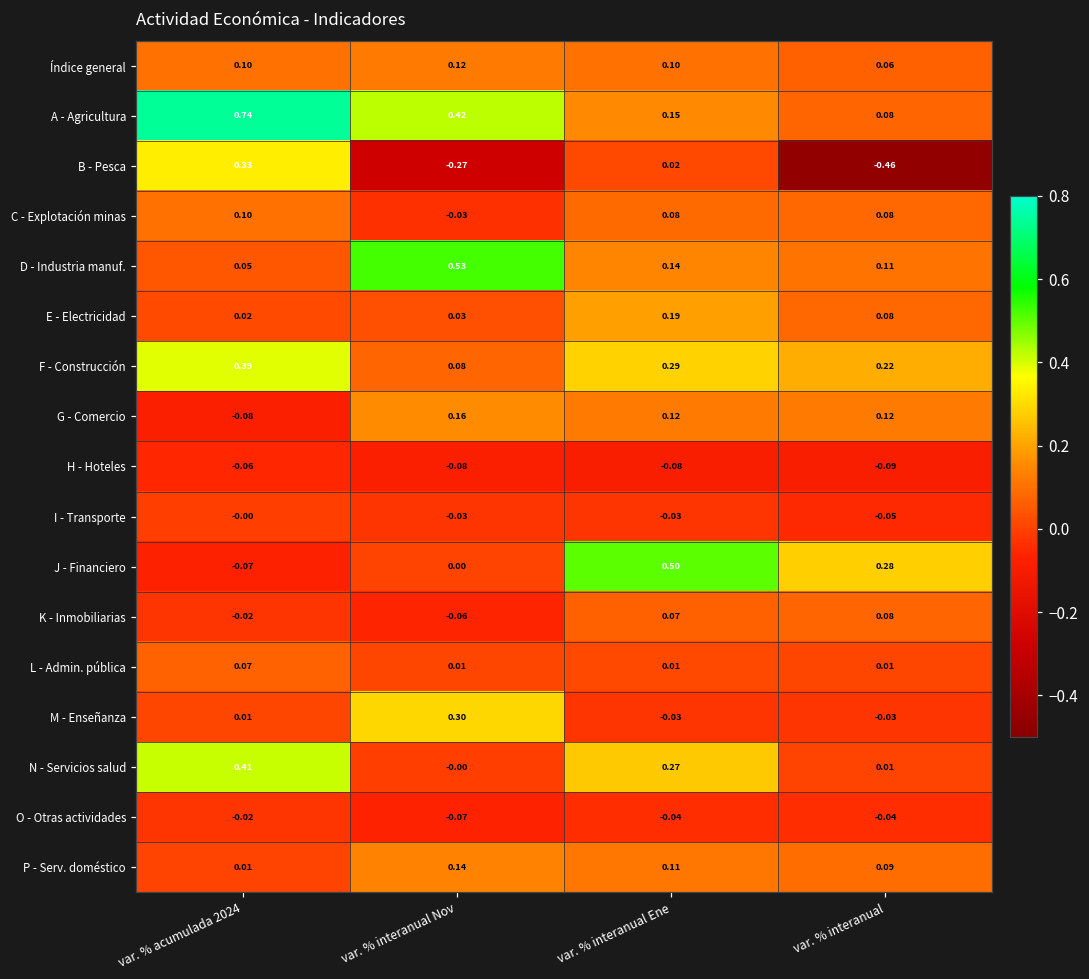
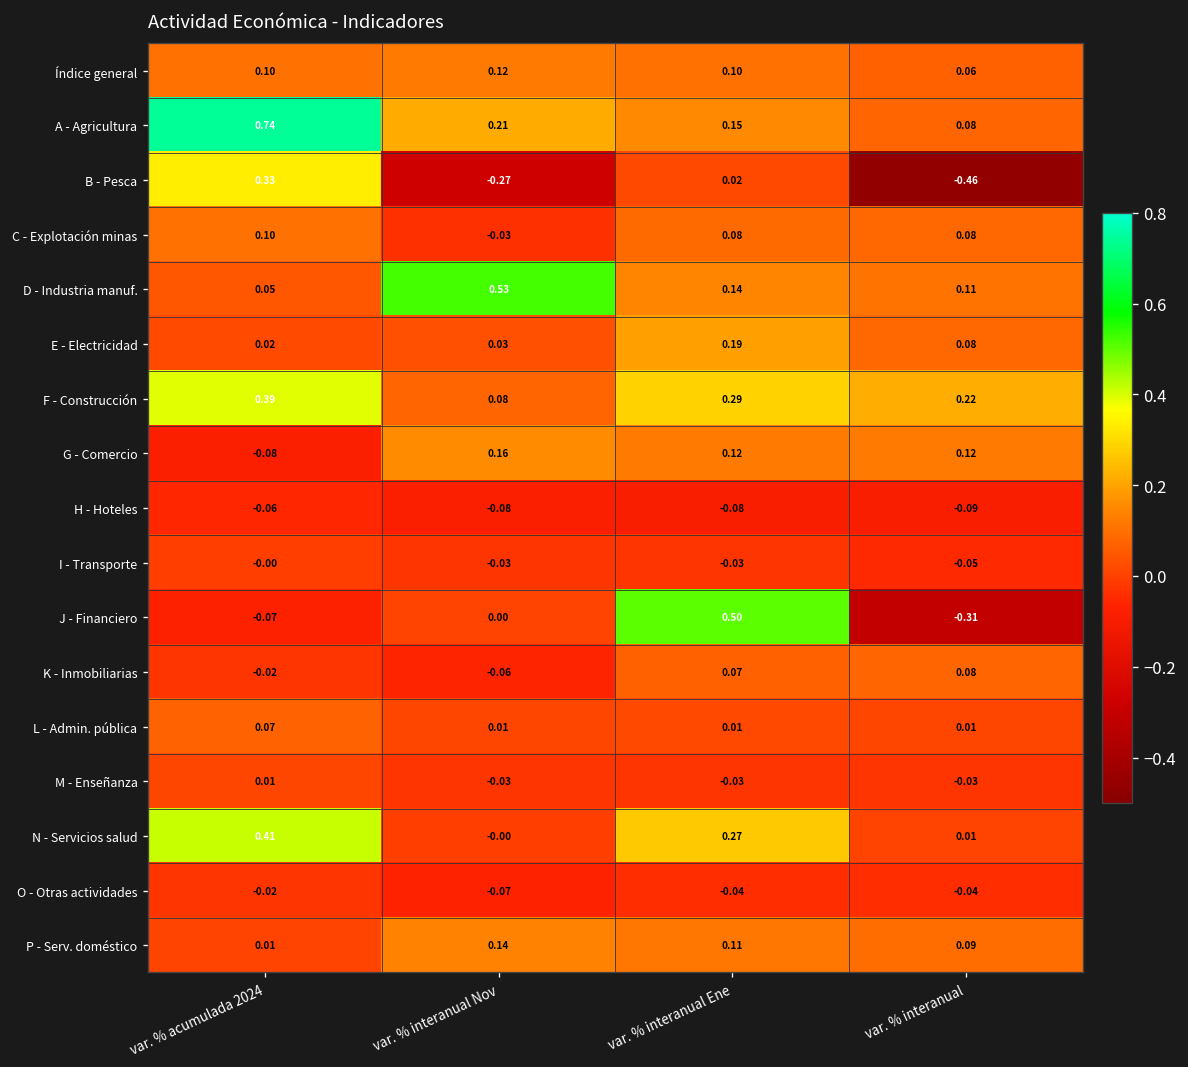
  {
    "Índice general": {
      "var. % acumulada 2024": 0.10,
      "var. % interanual Nov": 0.12,
      "var. % interanual Ene": 0.10,
      "var. % interanual": 0.06
    },
    "A - Agricultura": {
      "var. % acumulada 2024": 0.74,
-     "var. % interanual Nov": 0.42,
+     "var. % interanual Nov": 0.21,
      "var. % interanual Ene": 0.15,
      "var. % interanual": 0.08
    },
    "B - Pesca": {
      "var. % acumulada 2024": 0.33,
      "var. % interanual Nov": -0.27,
      "var. % interanual Ene": 0.02,
      "var. % interanual": -0.46
    },
    "C - Explotación minas": {
      "var. % acumulada 2024": 0.10,
      "var. % interanual Nov": -0.03,
      "var. % interanual Ene": 0.08,
      "var. % interanual": 0.08
    },
    "D - Industria manuf.": {
      "var. % acumulada 2024": 0.05,
      "var. % interanual Nov": 0.53,
      "var. % interanual Ene": 0.14,
      "var. % interanual": 0.11
    },
    "E - Electricidad": {
      "var. % acumulada 2024": 0.02,
      "var. % interanual Nov": 0.03,
      "var. % interanual Ene": 0.19,
      "var. % interanual": 0.08
    },
    "F - Construcción": {
      "var. % acumulada 2024": 0.39,
      "var. % interanual Nov": 0.08,
      "var. % interanual Ene": 0.29,
      "var. % interanual": 0.22
    },
    "G - Comercio": {
      "var. % acumulada 2024": -0.08,
      "var. % interanual Nov": 0.16,
      "var. % interanual Ene": 0.12,
      "var. % interanual": 0.12
    },
    "H - Hoteles": {
      "var. % acumulada 2024": -0.06,
      "var. % interanual Nov": -0.08,
      "var. % interanual Ene": -0.08,
      "var. % interanual": -0.09
    },
    "I - Transporte": {
      "var. % acumulada 2024": -0.00,
      "var. % interanual Nov": -0.03,
      "var. % interanual Ene": -0.03,
      "var. % interanual": -0.05
    },
    "J - Financiero": {
      "var. % acumulada 2024": -0.07,
      "var. % interanual Nov": 0.00,
      "var. % interanual Ene": 0.50,
-     "var. % interanual": 0.28
+     "var. % interanual": -0.31
    },
    "K - Inmobiliarias": {
      "var. % acumulada 2024": -0.02,
      "var. % interanual Nov": -0.06,
      "var. % interanual Ene": 0.07,
      "var. % interanual": 0.08
    },
    "L - Admin. pública": {
      "var. % acumulada 2024": 0.07,
      "var. % interanual Nov": 0.01,
      "var. % interanual Ene": 0.01,
      "var. % interanual": 0.01
    },
    "M - Enseñanza": {
      "var. % acumulada 2024": 0.01,
-     "var. % interanual Nov": 0.30,
+     "var. % interanual Nov": -0.03,
      "var. % interanual Ene": -0.03,
      "var. % interanual": -0.03
    },
    "N - Servicios salud": {
      "var. % acumulada 2024": 0.41,
      "var. % interanual Nov": -0.00,
      "var. % interanual Ene": 0.27,
      "var. % interanual": 0.01
    },
    "O - Otras actividades": {
      "var. % acumulada 2024": -0.02,
      "var. % interanual Nov": -0.07,
      "var. % interanual Ene": -0.04,
      "var. % interanual": -0.04
    },
    "P - Serv. doméstico": {
      "var. % acumulada 2024": 0.01,
      "var. % interanual Nov": 0.14,
      "var. % interanual Ene": 0.11,
      "var. % interanual": 0.09
    }
  }
